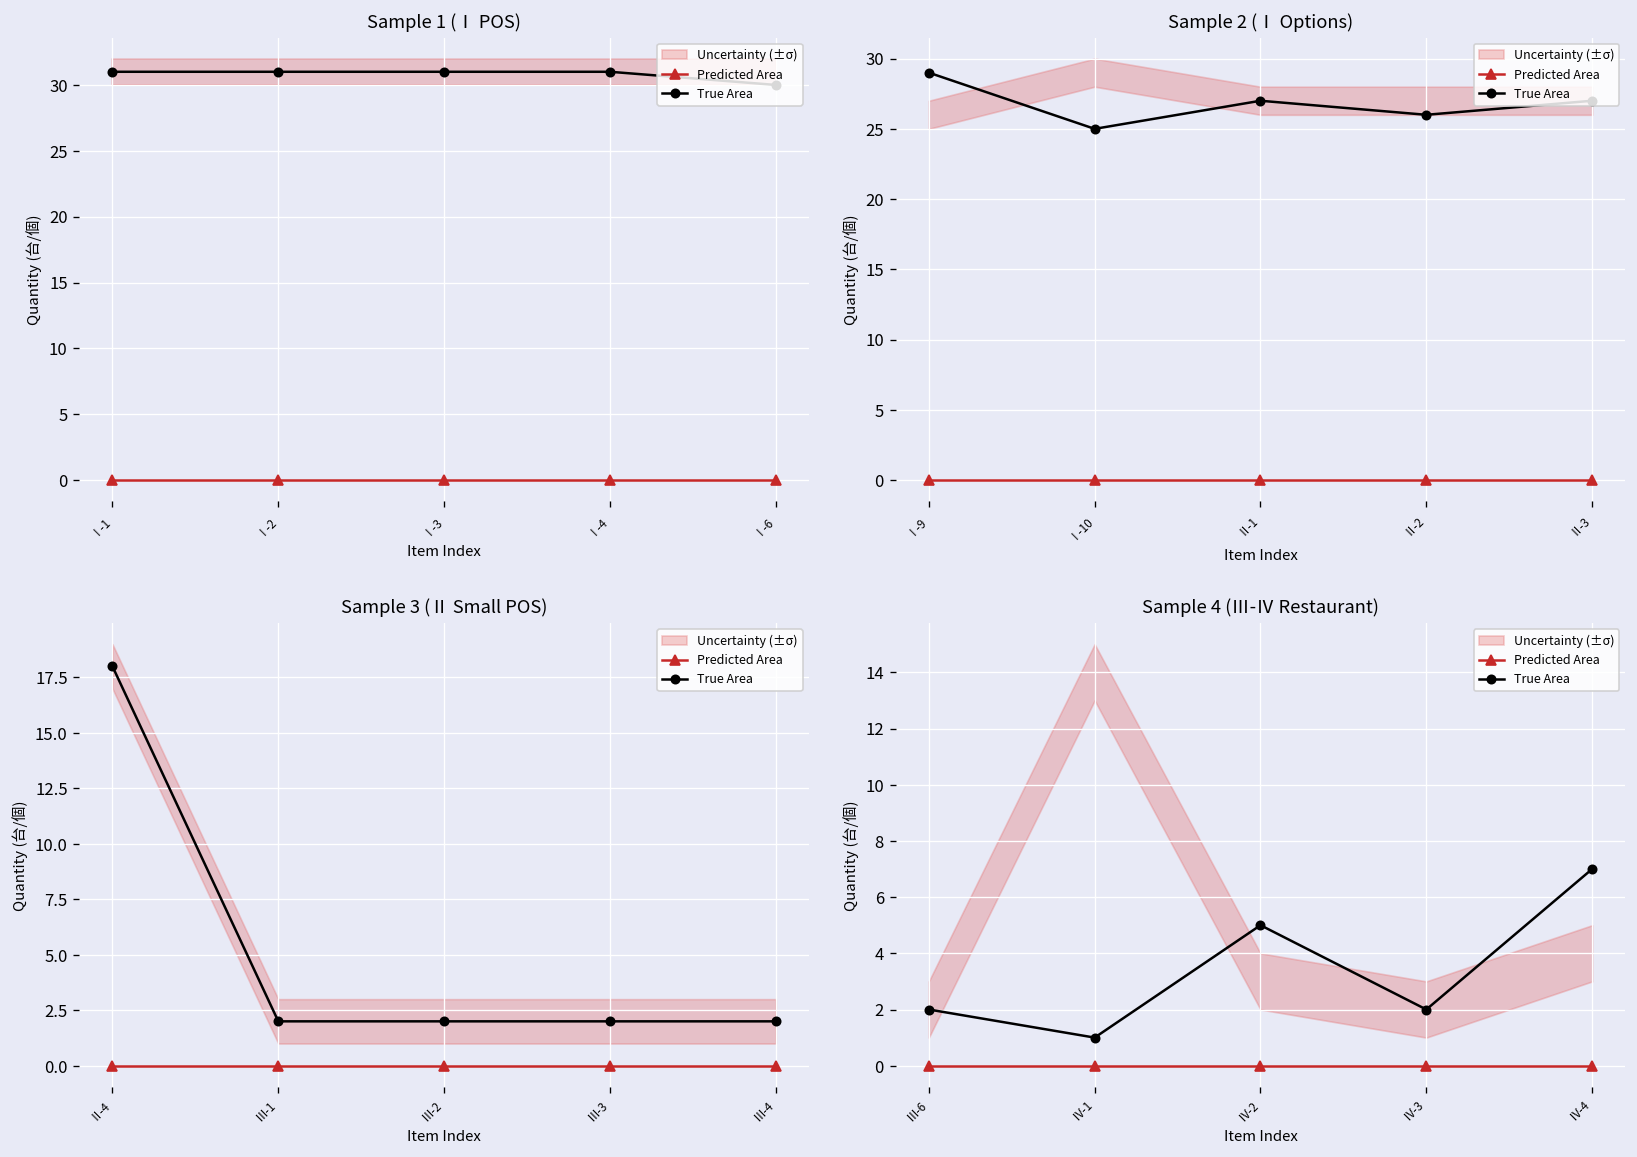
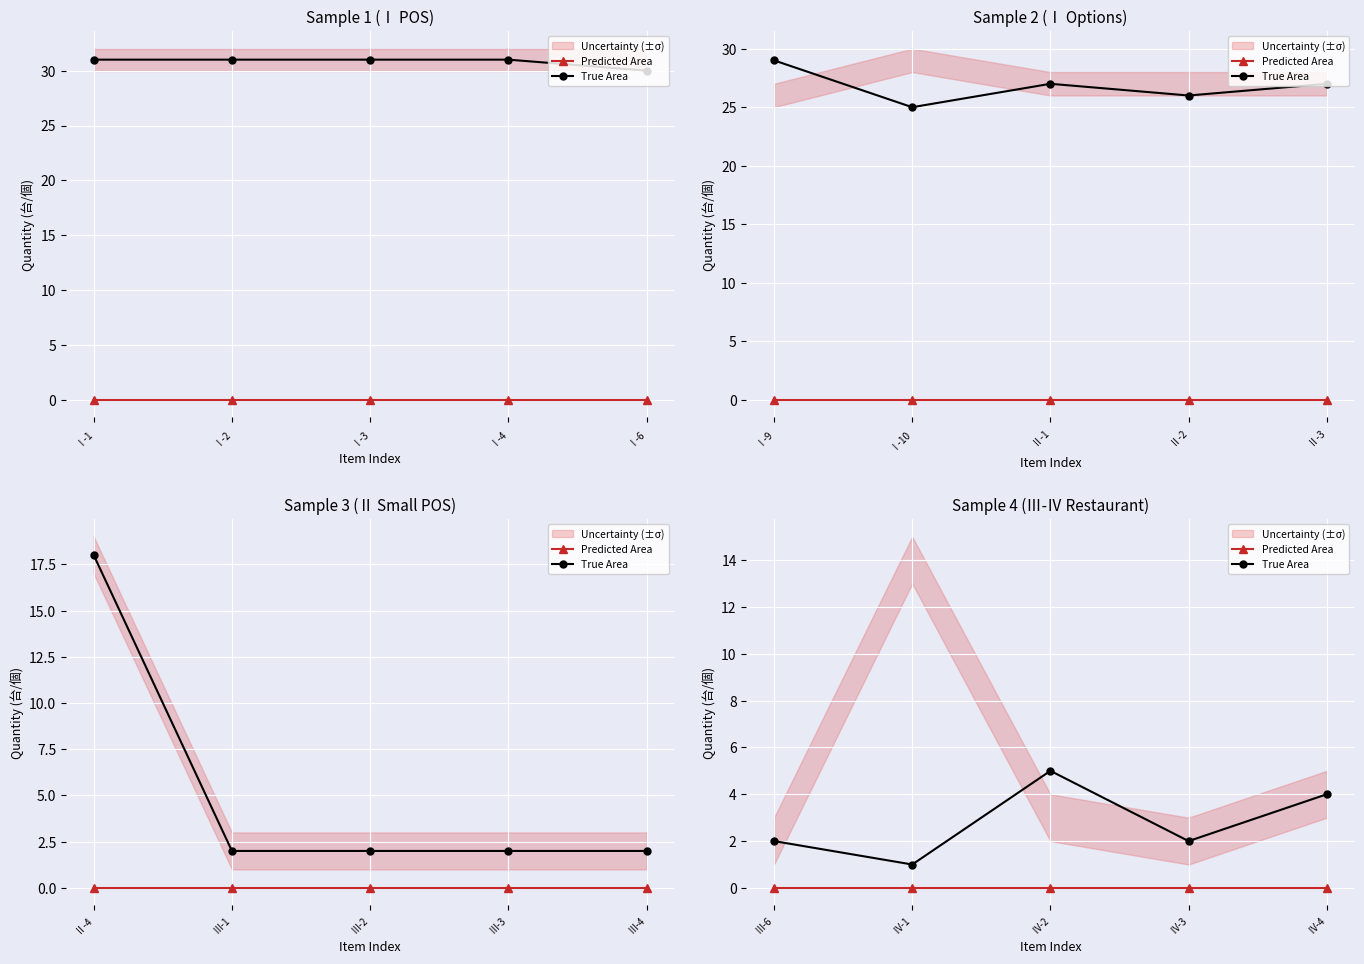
  {
    "Sample 1 (Ⅰ POS)": {
      "Predicted Area": {
        "Ⅰ-1": 0.0,
        "Ⅰ-2": 0.0,
        "Ⅰ-3": 0.0,
        "Ⅰ-4": 0.0,
        "Ⅰ-6": 0.0
      },
      "Uncertainty (±σ)": {
        "Ⅰ-1": 32.0,
        "Ⅰ-2": 32.0,
        "Ⅰ-3": 32.0,
        "Ⅰ-4": 32.0
      },
      "True Area": {
        "Ⅰ-1": 31.0,
        "Ⅰ-2": 31.0,
        "Ⅰ-3": 31.0,
        "Ⅰ-4": 31.0
      }
    },
    "Sample 2 (Ⅰ Options)": {
      "Predicted Area": {
        "Ⅰ-9": 0.0,
        "Ⅰ-10": 0.0,
        "Ⅱ-1": 0.0,
        "Ⅱ-2": 0.0,
        "Ⅱ-3": 0.0
      },
      "True Area": {
        "Ⅰ-9": 29.0,
        "Ⅰ-10": 25.0,
        "Ⅱ-1": 27.0,
        "Ⅱ-2": 26.0
      }
    },
    "Sample 3 (Ⅱ Small POS)": {
      "Predicted Area": {
        "Ⅱ-4": 0.0,
        "Ⅲ-1": 0.0,
        "Ⅲ-2": 0.0,
        "Ⅲ-3": 0.0,
        "Ⅲ-4": 0.0
      },
      "True Area": {
        "Ⅱ-4": 18.0,
        "Ⅲ-1": 2.0,
        "Ⅲ-2": 2.0,
        "Ⅲ-3": 2.0,
        "Ⅲ-4": 2.0
      }
    },
    "Sample 4 (Ⅲ-Ⅳ Restaurant)": {
      "Predicted Area": {
        "Ⅲ-6": 0,
        "Ⅳ-1": 0,
        "Ⅳ-2": 0,
        "Ⅳ-3": 0,
        "Ⅳ-4": 0
      },
      "True Area": {
        "Ⅲ-6": 2,
        "Ⅳ-1": 1,
        "Ⅳ-2": 5,
        "Ⅳ-3": 2,
-       "Ⅳ-4": 7
+       "Ⅳ-4": 4
      }
    }
  }
